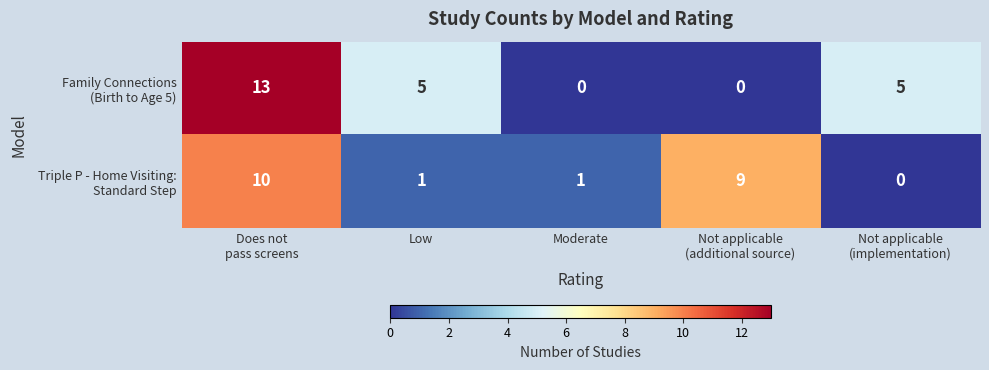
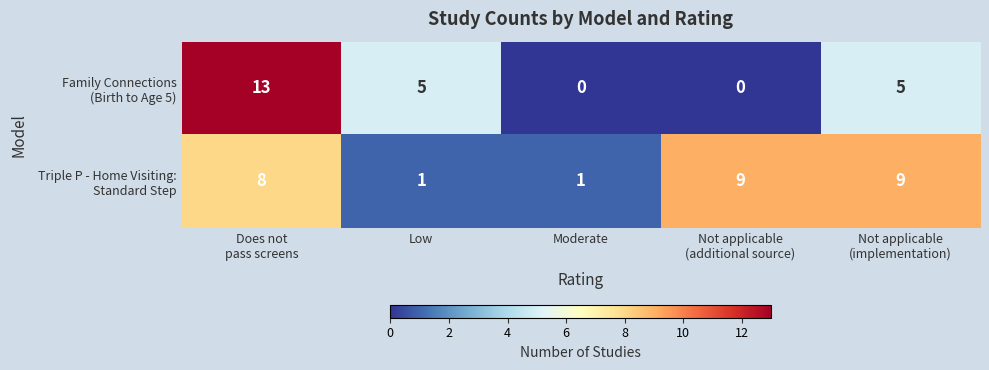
  {
    "Family Connections (Birth to Age 5)": {
      "Does not pass screens": 13,
      "Low": 5,
      "Moderate": 0,
      "Not applicable (additional source)": 0,
      "Not applicable (implementation)": 5
    },
    "Triple P - Home Visiting: Standard Step": {
-     "Does not pass screens": 10,
+     "Does not pass screens": 8,
      "Low": 1,
      "Moderate": 1,
      "Not applicable (additional source)": 9,
-     "Not applicable (implementation)": 0
+     "Not applicable (implementation)": 9
    }
  }
